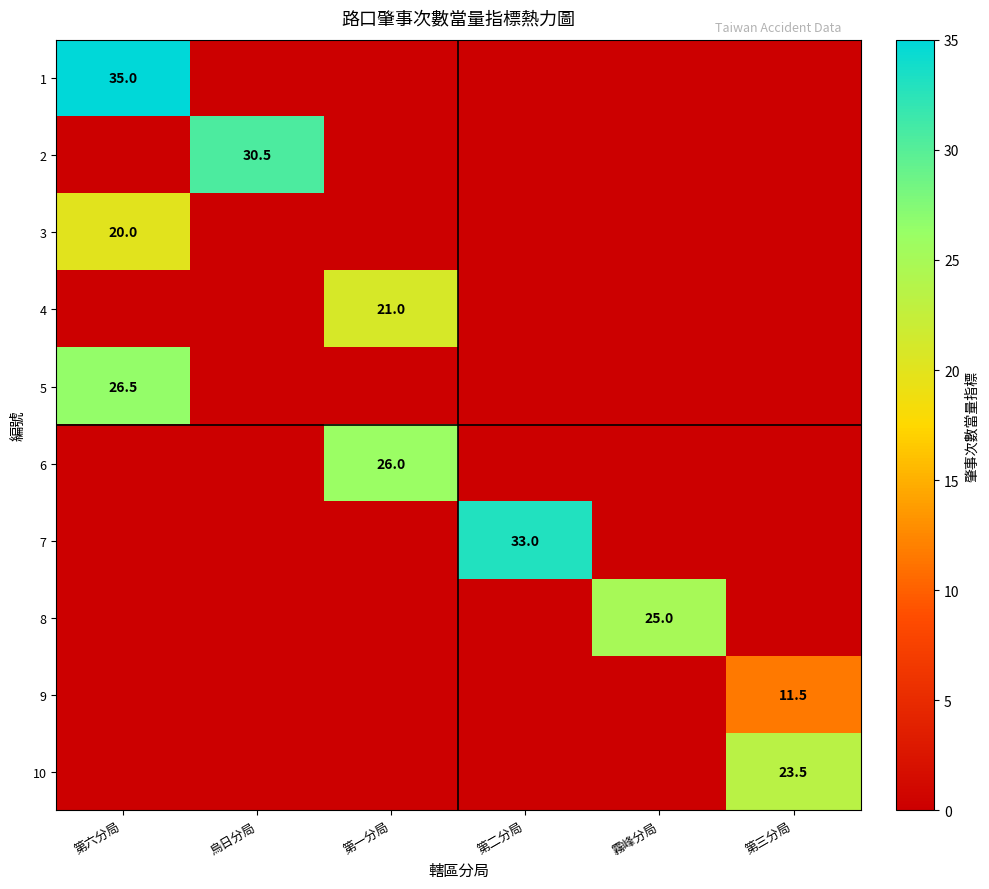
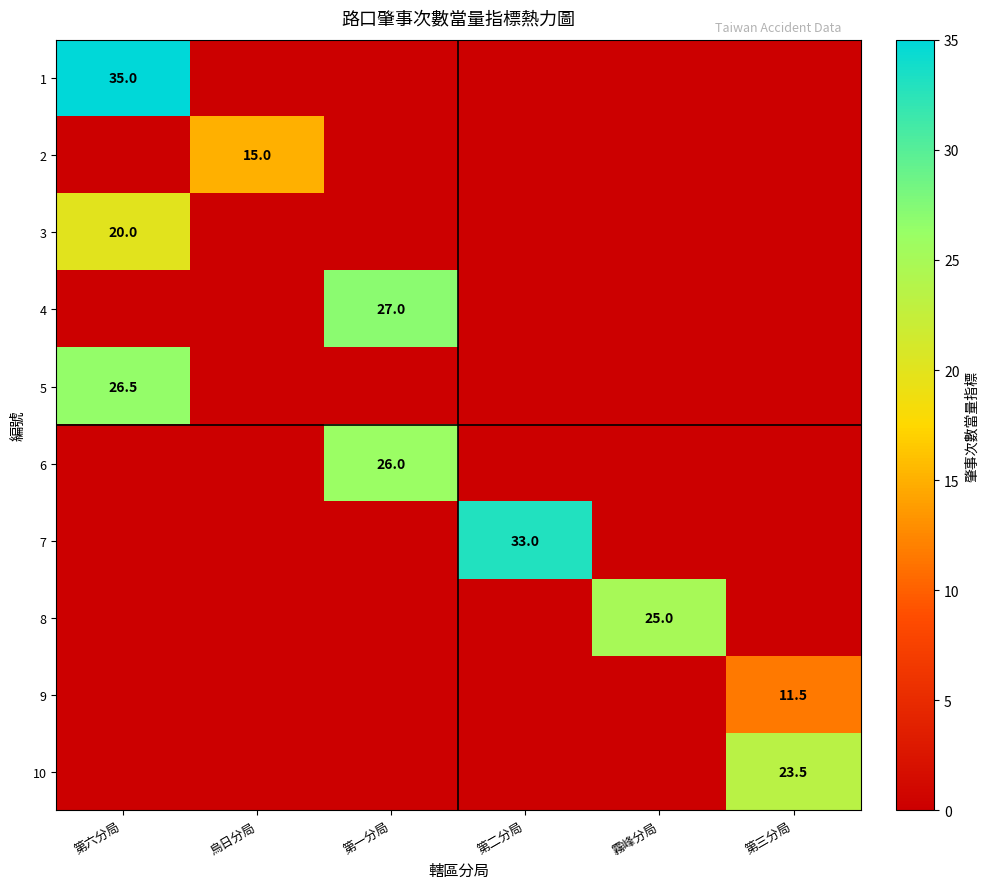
  {
    "1": {
      "第六分局": 35.0
    },
    "2": {
-     "烏日分局": 30.5
+     "烏日分局": 15.0
    },
    "3": {
      "第六分局": 20.0
    },
    "4": {
-     "第一分局": 21.0
+     "第一分局": 27.0
    },
    "5": {
      "第六分局": 26.5
    },
    "6": {
      "第一分局": 26.0
    },
    "7": {
      "第二分局": 33.0
    },
    "8": {
      "霧峰分局": 25.0
    },
    "9": {
      "第三分局": 11.5
    },
    "10": {
      "第三分局": 23.5
    }
  }
